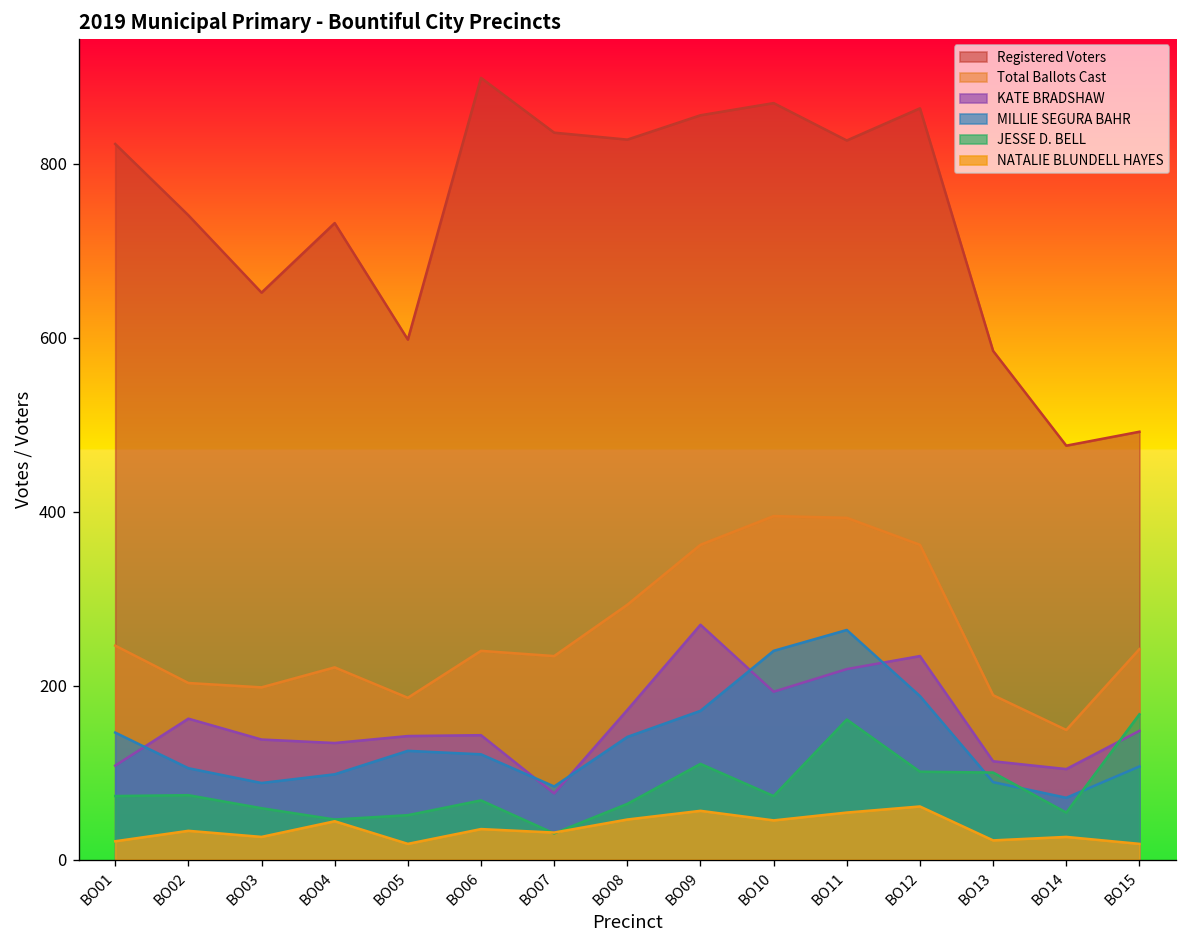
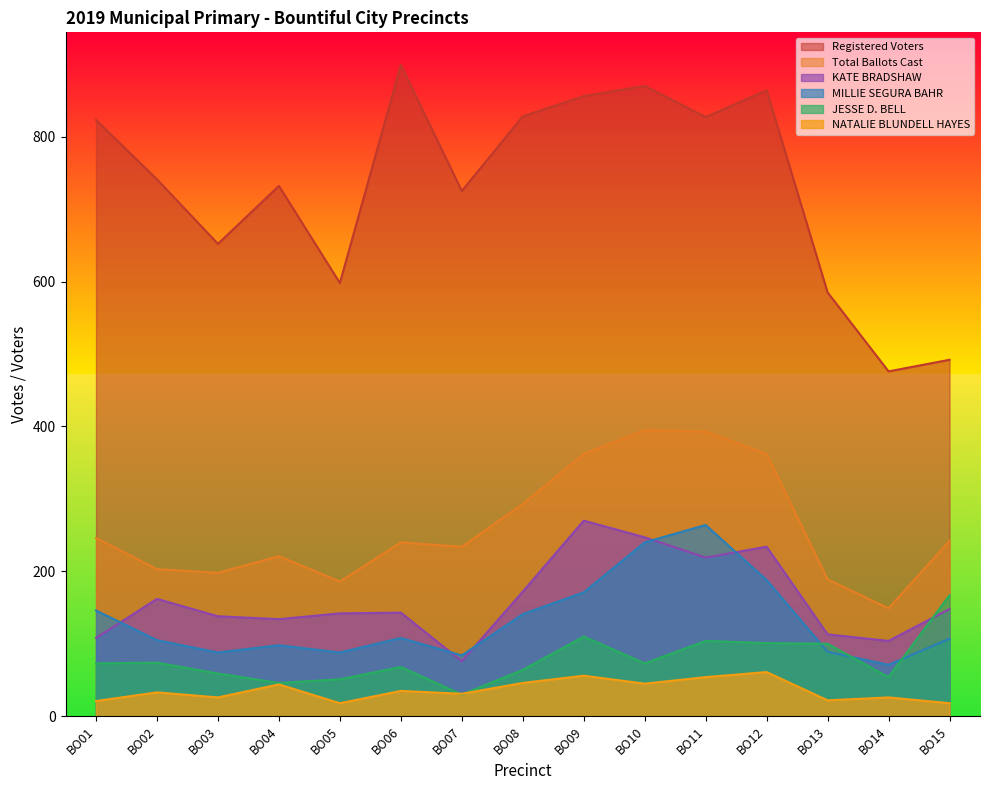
  {
    "Registered Voters": {
      "BO01": 820,
      "BO02": 740,
      "BO03": 650,
      "BO04": 730,
      "BO05": 600,
      "BO06": 900,
-     "BO07": 840,
+     "BO07": 730,
      "BO08": 830,
      "BO09": 860,
      "BO10": 870,
      "BO11": 830,
      "BO12": 860,
      "BO13": 590,
      "BO14": 480,
      "BO15": 490
    },
    "KATE BRADSHAW": {
      "BO01": 110,
      "BO02": 160,
      "BO03": 140,
      "BO04": 130,
      "BO05": 140,
      "BO06": 140,
      "BO07": 80,
      "BO08": 170,
      "BO09": 270,
-     "BO10": 190,
+     "BO10": 250,
      "BO11": 220,
      "BO12": 230,
      "BO13": 110,
      "BO14": 100,
      "BO15": 150
    },
    "MILLIE SEGURA BAHR": {
      "BO01": 150,
      "BO02": 110,
      "BO03": 90,
      "BO04": 100,
-     "BO05": 130,
-     "BO06": 120,
+     "BO05": 90,
+     "BO06": 110,
      "BO07": 80,
      "BO08": 140,
      "BO09": 170,
      "BO10": 240,
      "BO11": 260,
      "BO12": 190,
      "BO13": 90,
      "BO14": 70,
      "BO15": 110
    },
    "JESSE D. BELL": {
      "BO01": 70,
      "BO02": 70,
      "BO03": 60,
      "BO05": 50,
      "BO06": 70,
      "BO08": 60,
      "BO09": 110,
      "BO10": 70,
-     "BO11": 160,
+     "BO11": 100,
      "BO12": 100,
      "BO13": 100,
      "BO14": 50,
      "BO15": 170
    }
  }
